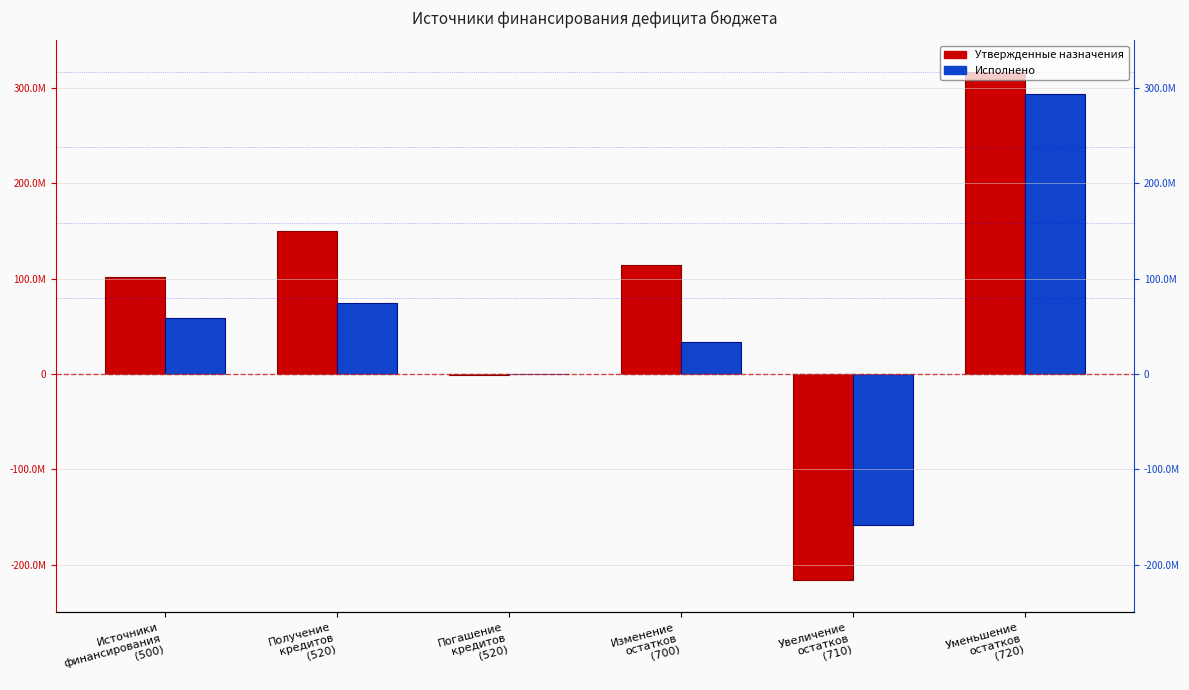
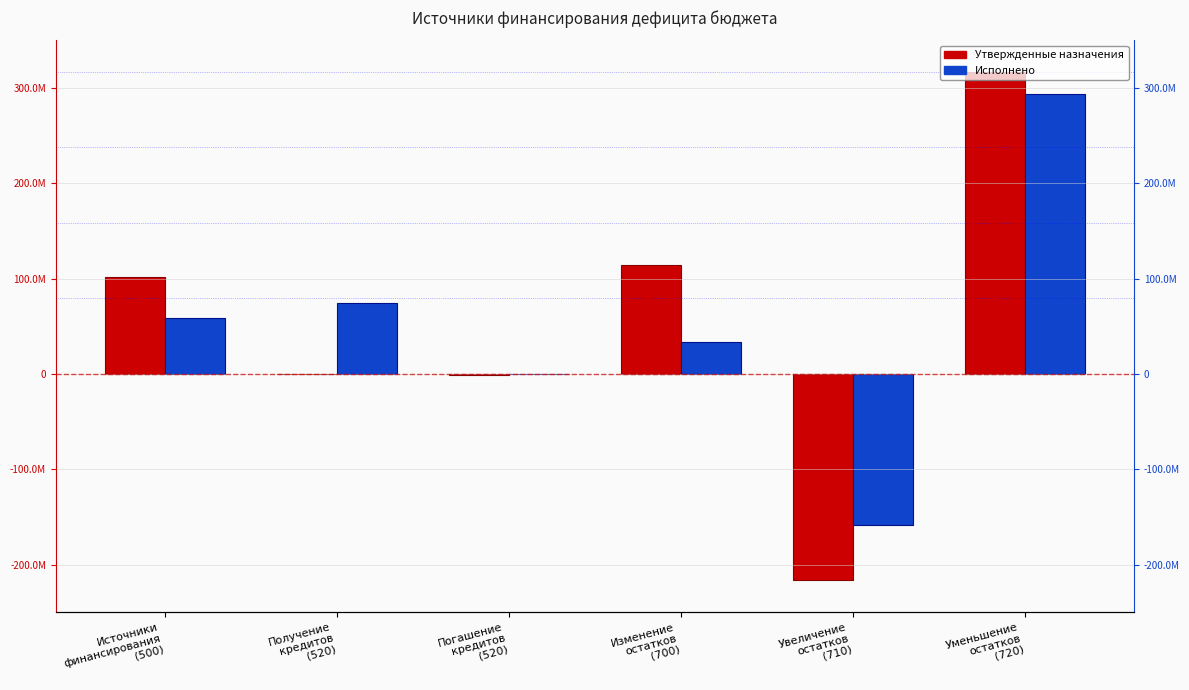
  {
    "Утвержденные назначения": {
      "Источники финансирования (500)": "100М",
-     "Получение кредитов (520)": "150М",
+     "Получение кредитов (520)": "0М",
      "Изменение остатков (700)": "110М",
      "Увеличение остатков (710)": "-220М"
    },
    "Исполнено": {
      "Источники финансирования (500)": "60М",
      "Получение кредитов (520)": "70М",
      "Погашение кредитов (520)": "0М",
      "Изменение остатков (700)": "30М",
      "Увеличение остатков (710)": "-160М",
      "Уменьшение остатков (720)": "290М"
    }
  }
